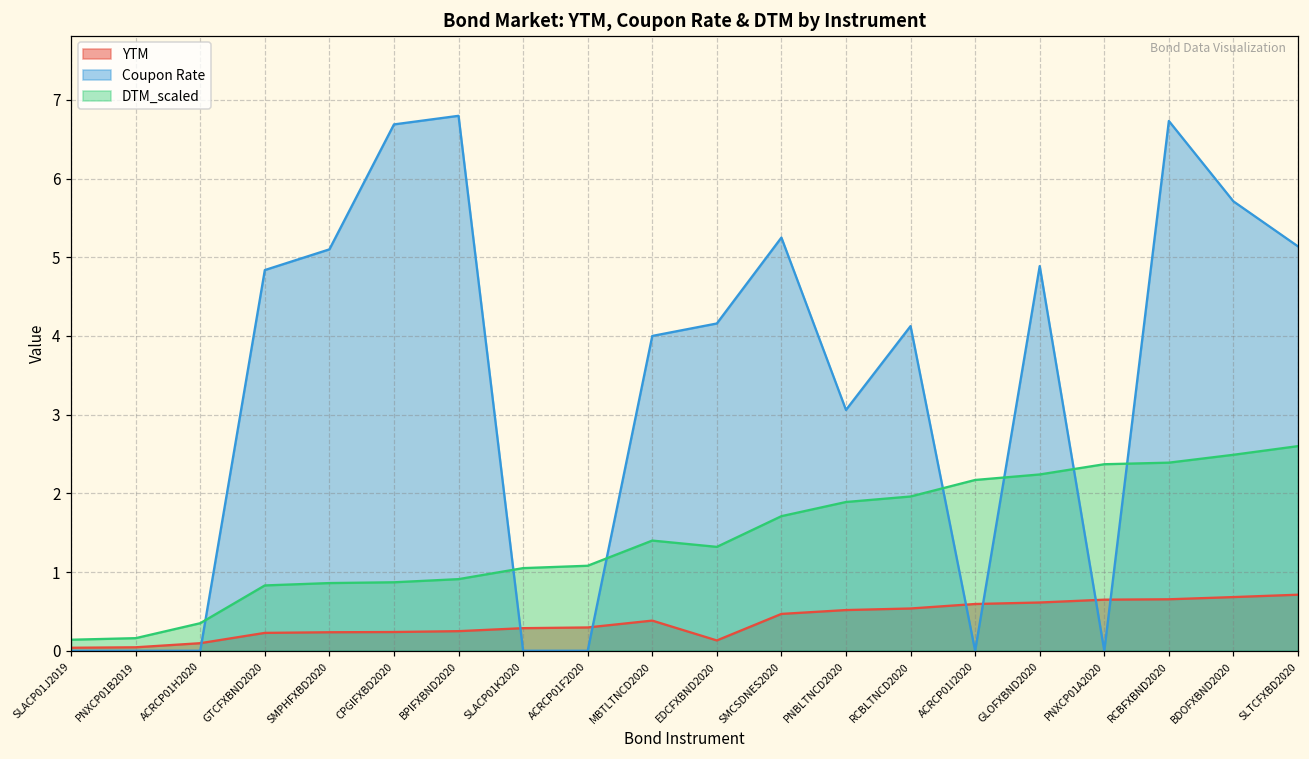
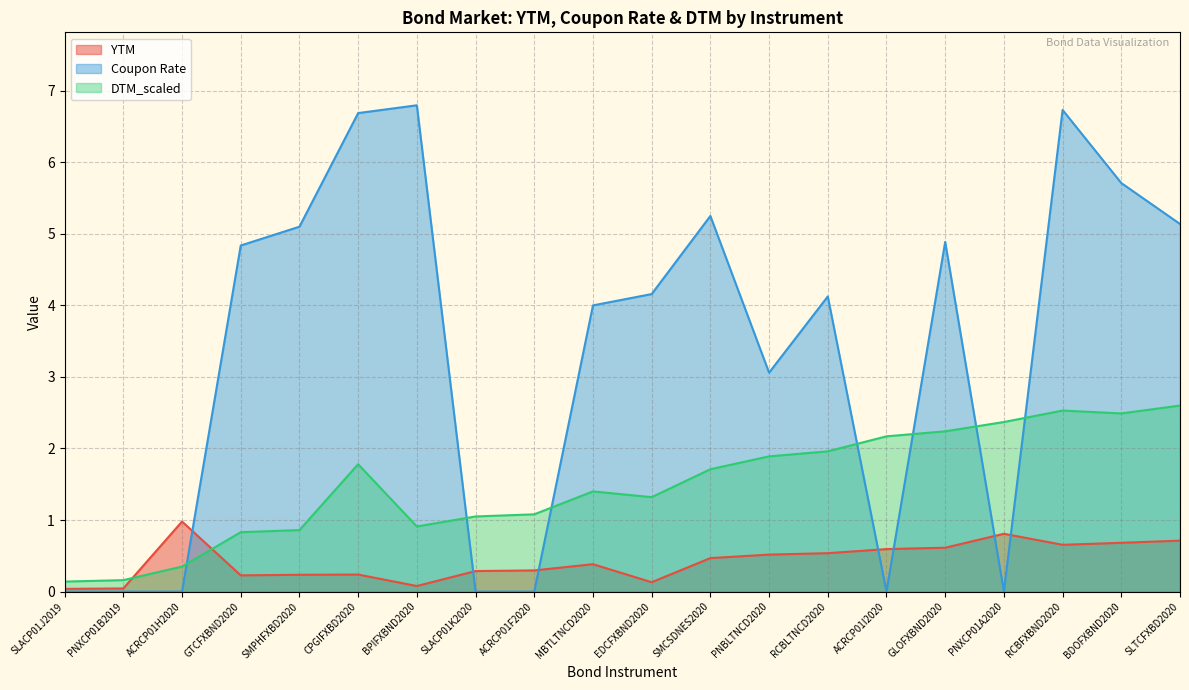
  {
    "YTM": {
      "SLACP01J2019": 0.0,
      "PNXCP01B2019": 0.0,
-     "ACRCP01H2020": 0.1,
+     "ACRCP01H2020": 1.0,
      "GTCFXBND2020": 0.2,
      "SMPHFXBD2020": 0.2,
      "CPGIFXBD2020": 0.2,
-     "BPIFXBND2020": 0.2,
+     "BPIFXBND2020": 0.1,
      "SLACP01K2020": 0.3,
      "ACRCP01F2020": 0.3,
      "MBTLTNCD2020": 0.4,
      "EDCFXBND2020": 0.1,
      "SMCSDNES2020": 0.5,
      "PNBLTNCD2020": 0.5,
      "RCBLTNCD2020": 0.5,
      "ACRCP01I2020": 0.6,
      "GLOFXBND2020": 0.6,
-     "PNXCP01A2020": 0.6,
+     "PNXCP01A2020": 0.8,
      "RCBFXBND2020": 0.7,
      "BDOFXBND2020": 0.7,
      "SLTCFXBD2020": 0.7
    },
    "Coupon Rate": {
      "SLACP01J2019": 0.0,
      "PNXCP01B2019": 0.0,
      "ACRCP01H2020": 0.0,
      "GTCFXBND2020": 4.8,
      "SMPHFXBD2020": 5.1,
      "CPGIFXBD2020": 6.7,
      "BPIFXBND2020": 6.8,
      "SLACP01K2020": 0.0,
      "ACRCP01F2020": 0.0,
      "MBTLTNCD2020": 4.0,
      "EDCFXBND2020": 4.2,
      "SMCSDNES2020": 5.3,
      "PNBLTNCD2020": 3.1,
      "RCBLTNCD2020": 4.1,
      "ACRCP01I2020": 0.0,
      "GLOFXBND2020": 4.9,
      "PNXCP01A2020": 0.0,
      "RCBFXBND2020": 6.7,
      "BDOFXBND2020": 5.7,
      "SLTCFXBD2020": 5.1
    },
    "DTM_scaled": {
      "SLACP01J2019": 0.1,
      "PNXCP01B2019": 0.2,
      "ACRCP01H2020": 0.4,
      "GTCFXBND2020": 0.8,
      "SMPHFXBD2020": 0.9,
-     "CPGIFXBD2020": 0.9,
+     "CPGIFXBD2020": 1.8,
      "BPIFXBND2020": 0.9,
      "SLACP01K2020": 1.1,
      "ACRCP01F2020": 1.1,
      "MBTLTNCD2020": 1.4,
      "EDCFXBND2020": 1.3,
      "SMCSDNES2020": 1.7,
      "PNBLTNCD2020": 1.9,
      "RCBLTNCD2020": 2.0,
      "ACRCP01I2020": 2.2,
      "GLOFXBND2020": 2.2,
      "PNXCP01A2020": 2.4,
-     "RCBFXBND2020": 2.4,
+     "RCBFXBND2020": 2.5,
      "BDOFXBND2020": 2.5,
      "SLTCFXBD2020": 2.6
    }
  }
